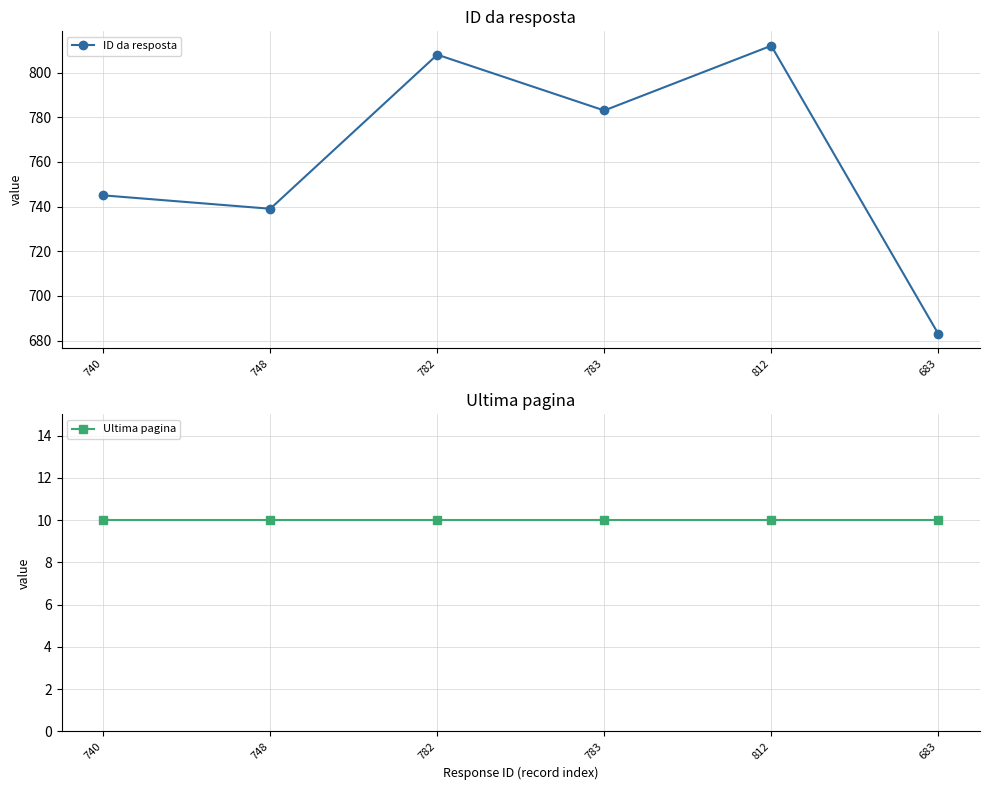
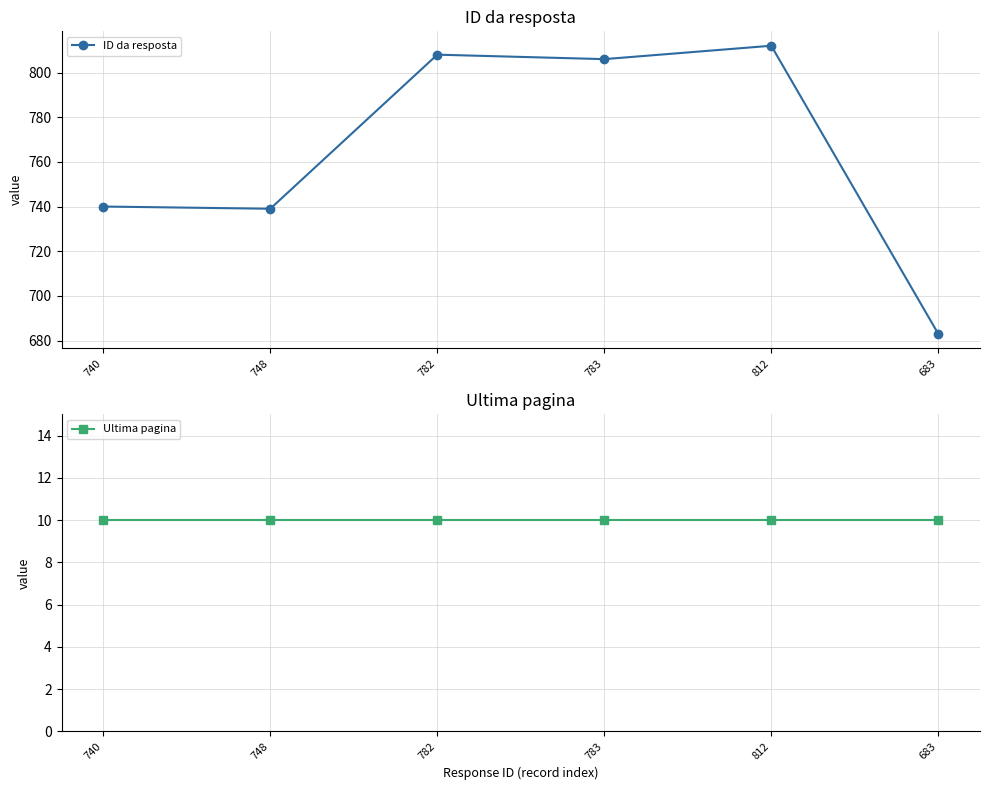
  {
    "ID da resposta": {
-     "740": 745,
+     "740": 740,
      "748": 739,
      "782": 808,
-     "783": 783,
+     "783": 806,
      "812": 812,
      "683": 683
    },
    "Ultima pagina": {
      "740": 10.0,
      "748": 10.0,
      "782": 10.0,
      "783": 10.0,
      "812": 10.0,
      "683": 10.0
    }
  }
